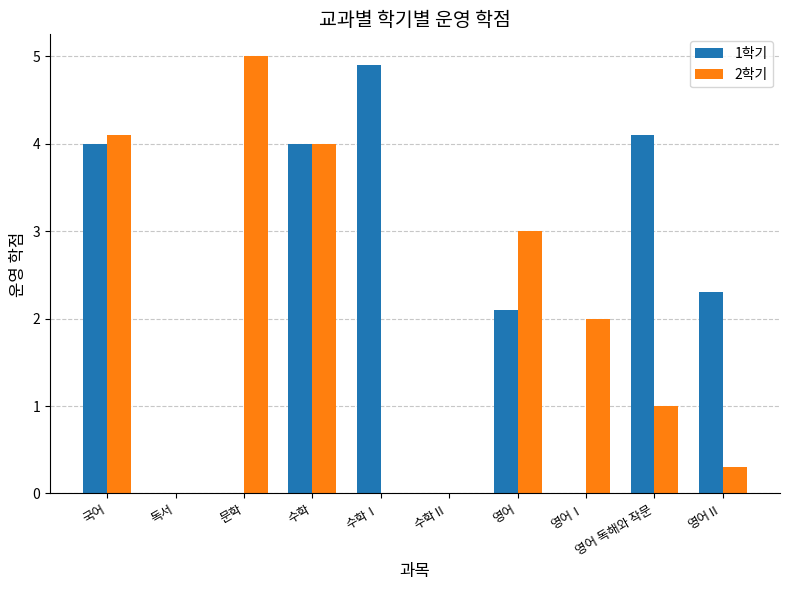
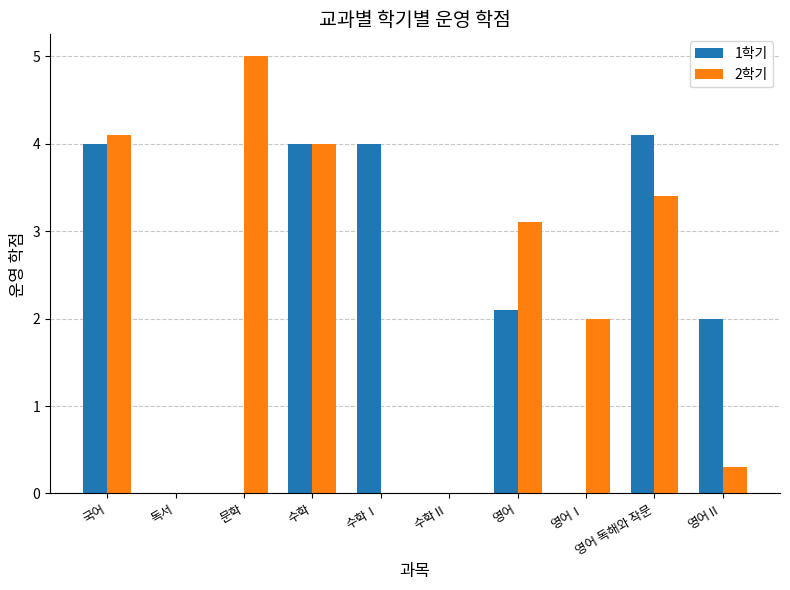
  {
    "1학기": {
      "국어": 4.0,
      "독서": 0.0,
      "문학": 0.0,
      "수학": 4.0,
-     "수학Ⅰ": 4.9,
+     "수학Ⅰ": 4.0,
      "수학Ⅱ": 0.0,
      "영어": 2.1,
      "영어Ⅰ": 0.0,
      "영어 독해와 작문": 4.1,
-     "영어Ⅱ": 2.3
+     "영어Ⅱ": 2.0
    },
    "2학기": {
      "국어": 4.1,
      "독서": 0.0,
      "문학": 5.0,
      "수학": 4.0,
      "수학Ⅰ": 0.0,
      "수학Ⅱ": 0.0,
-     "영어": 3.0,
+     "영어": 3.1,
      "영어Ⅰ": 2.0,
-     "영어 독해와 작문": 1.0,
+     "영어 독해와 작문": 3.4,
      "영어Ⅱ": 0.3
    }
  }
